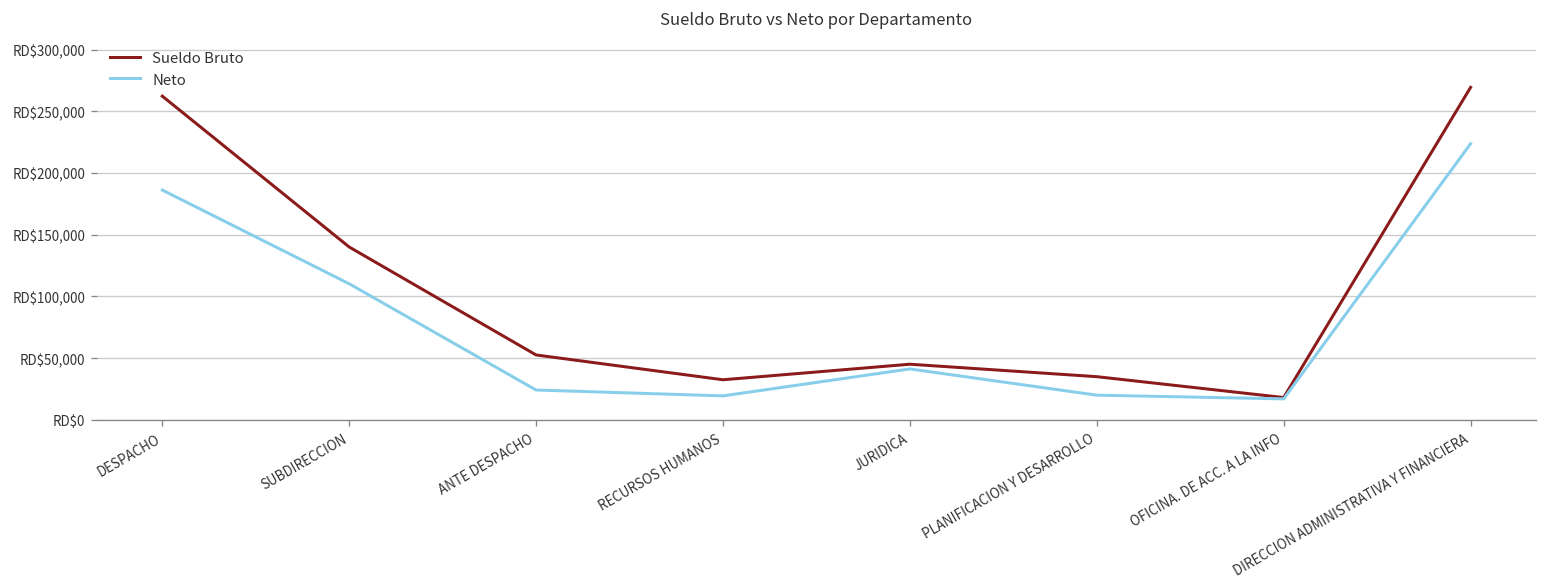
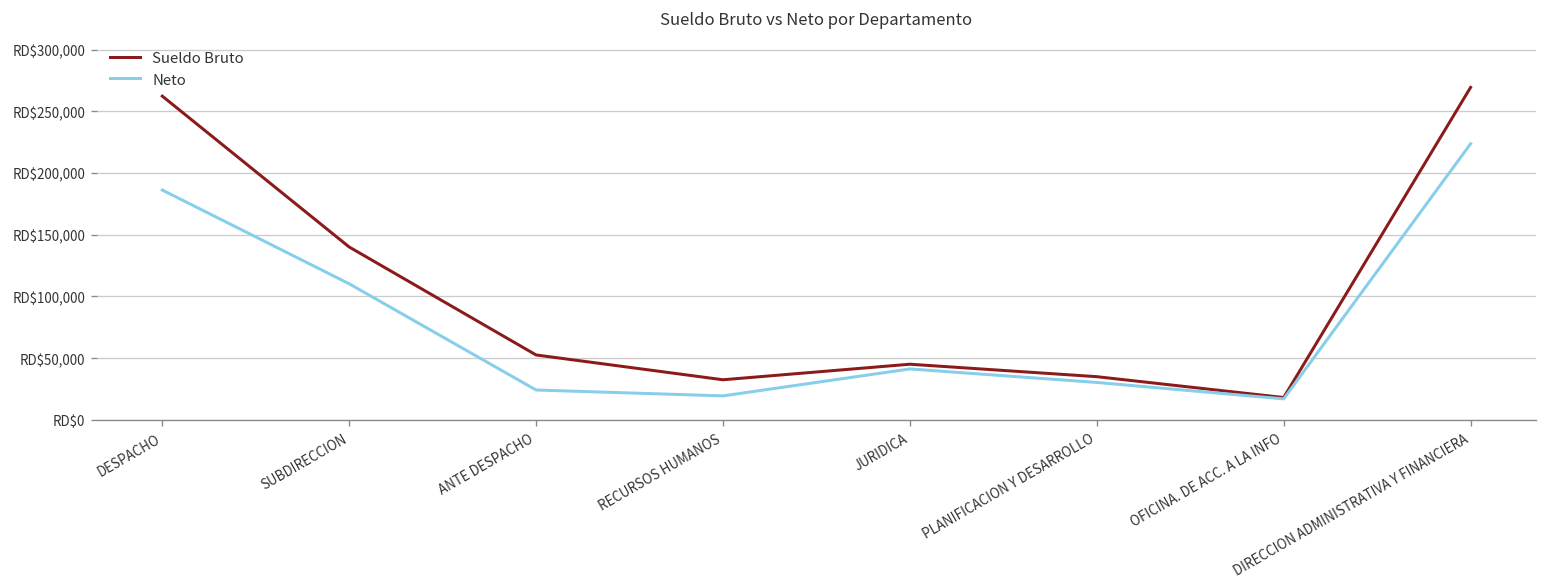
  {
    "Sueldo Bruto": {
      "DESPACHO": "RD$262,000",
      "SUBDIRECCION": "RD$140,000",
      "ANTE DESPACHO": "RD$53,000",
      "RECURSOS HUMANOS": "RD$32,000",
      "JURIDICA": "RD$45,000",
      "PLANIFICACION Y DESARROLLO": "RD$35,000",
      "DIRECCION ADMINISTRATIVA Y FINANCIERA": "RD$269,000"
    },
    "Neto": {
      "DESPACHO": "RD$186,000",
      "SUBDIRECCION": "RD$110,000",
      "ANTE DESPACHO": "RD$24,000",
      "RECURSOS HUMANOS": "RD$19,000",
      "JURIDICA": "RD$41,000",
-     "PLANIFICACION Y DESARROLLO": "RD$20,000",
+     "PLANIFICACION Y DESARROLLO": "RD$30,000",
      "DIRECCION ADMINISTRATIVA Y FINANCIERA": "RD$224,000"
    }
  }
